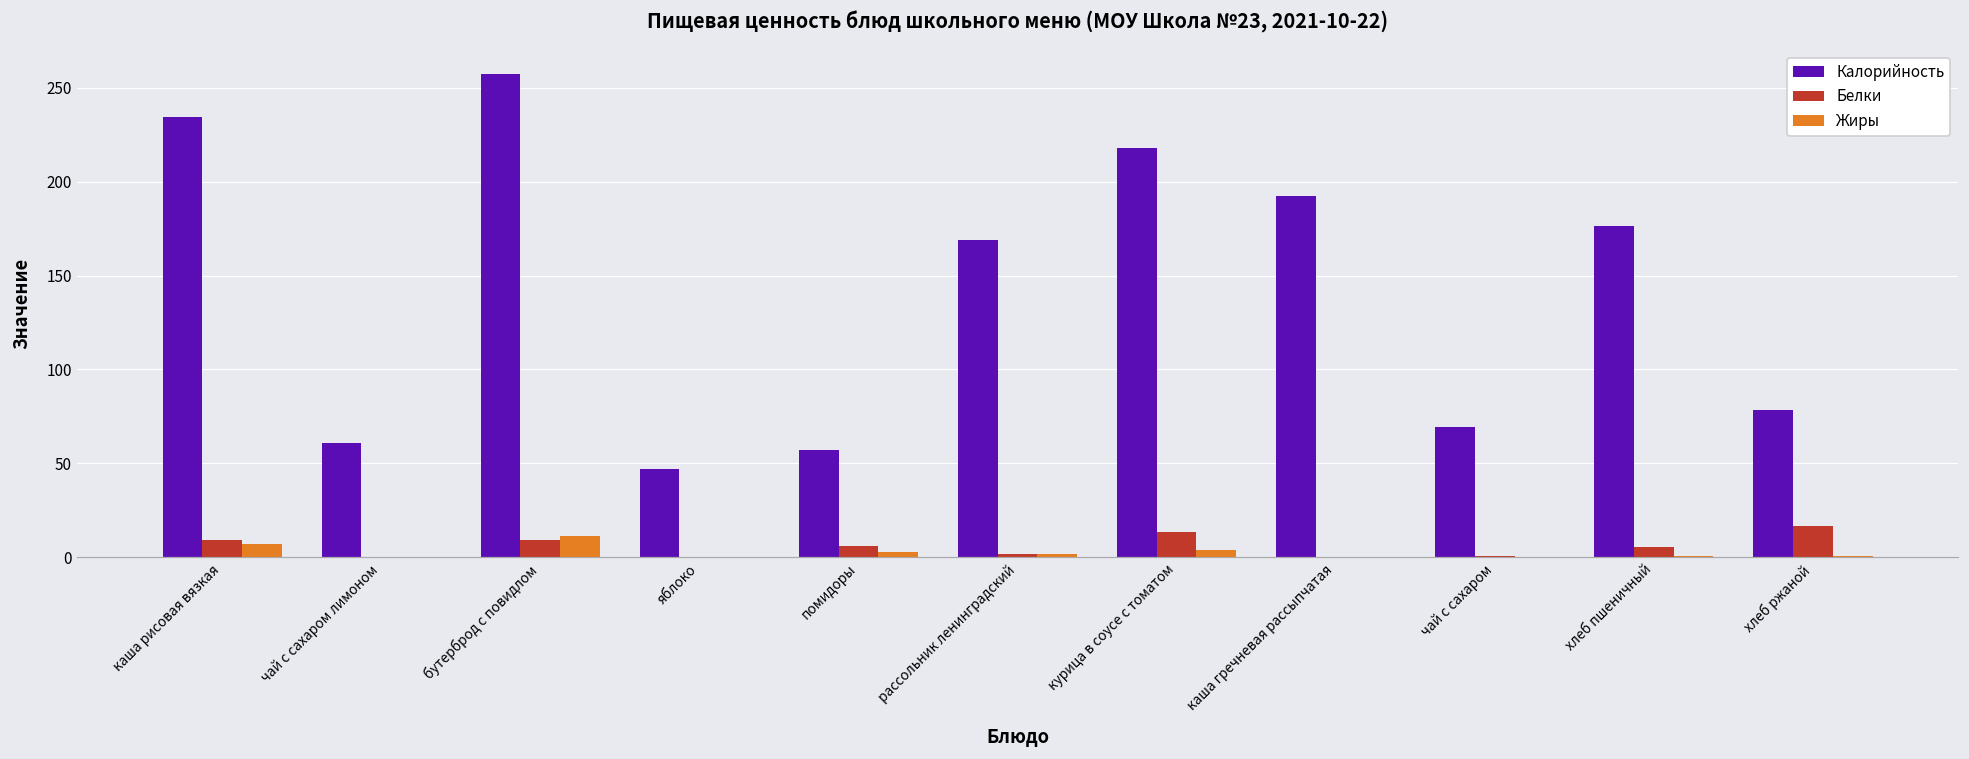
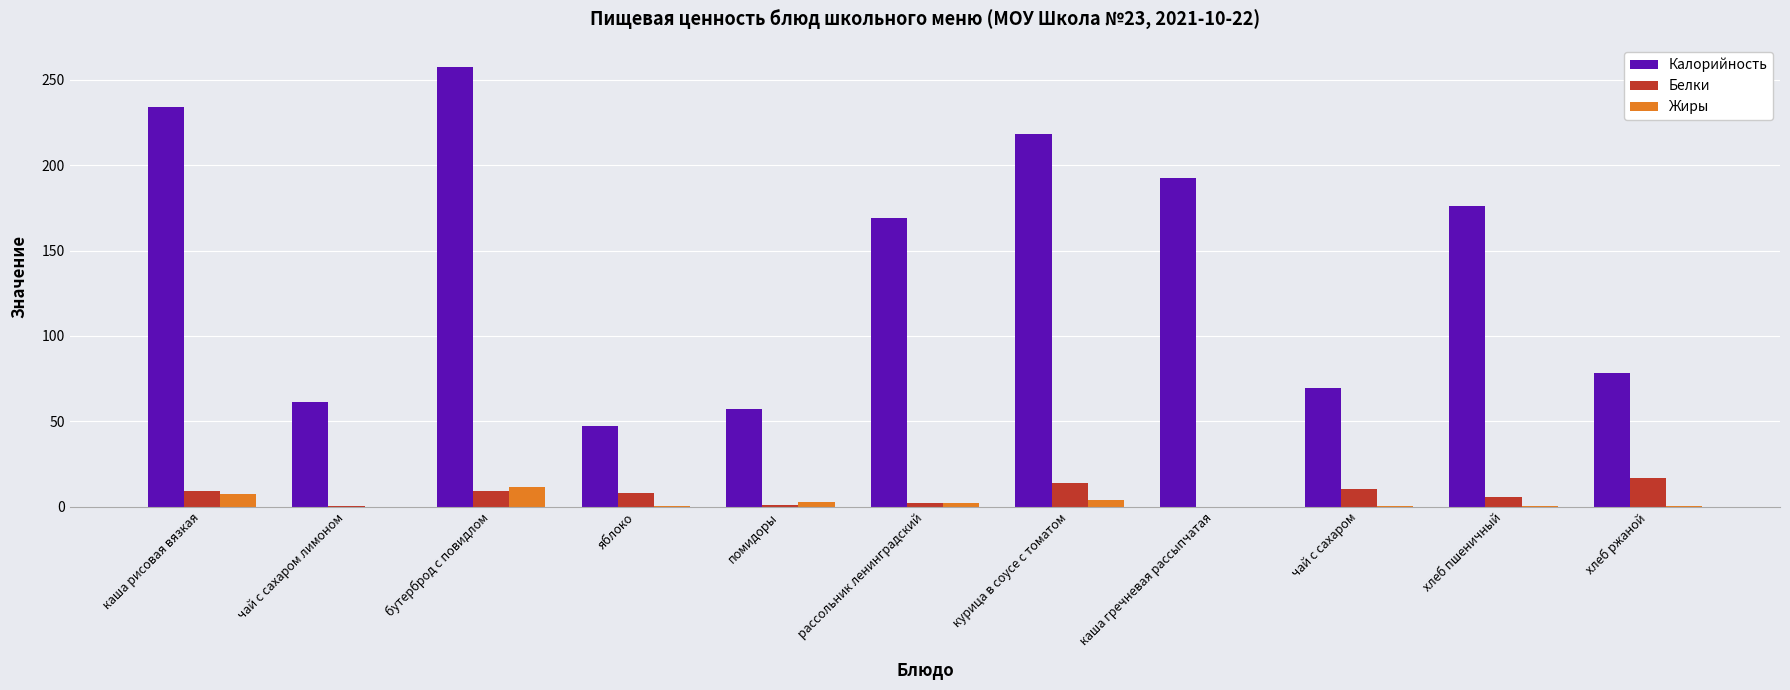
  {
    "Калорийность": {
      "каша рисовая вязкая": 234,
      "чай с сахаром лимоном": 61,
      "бутерброд с повидлом": 257,
      "яблоко": 47,
      "помидоры": 57,
      "рассольник ленинградский": 169,
      "курица в соусе с томатом": 218,
      "каша гречневая рассыпчатая": 192,
      "чай с сахаром": 69,
      "хлеб пшеничный": 176,
      "хлеб ржаной": 78
    },
    "Белки": {
      "каша рисовая вязкая": 9,
      "бутерброд с повидлом": 9,
-     "яблоко": 0,
-     "помидоры": 6,
+     "яблоко": 8,
+     "помидоры": 1,
      "рассольник ленинградский": 2,
      "курица в соусе с томатом": 14,
      "каша гречневая рассыпчатая": 0,
-     "чай с сахаром": 1,
+     "чай с сахаром": 11,
      "хлеб пшеничный": 6,
      "хлеб ржаной": 17
    },
    "Жиры": {
      "каша рисовая вязкая": 7,
      "чай с сахаром лимоном": 0,
      "бутерброд с повидлом": 12,
      "помидоры": 3,
      "рассольник ленинградский": 2,
      "курица в соусе с томатом": 4,
      "каша гречневая рассыпчатая": 0
    }
  }
